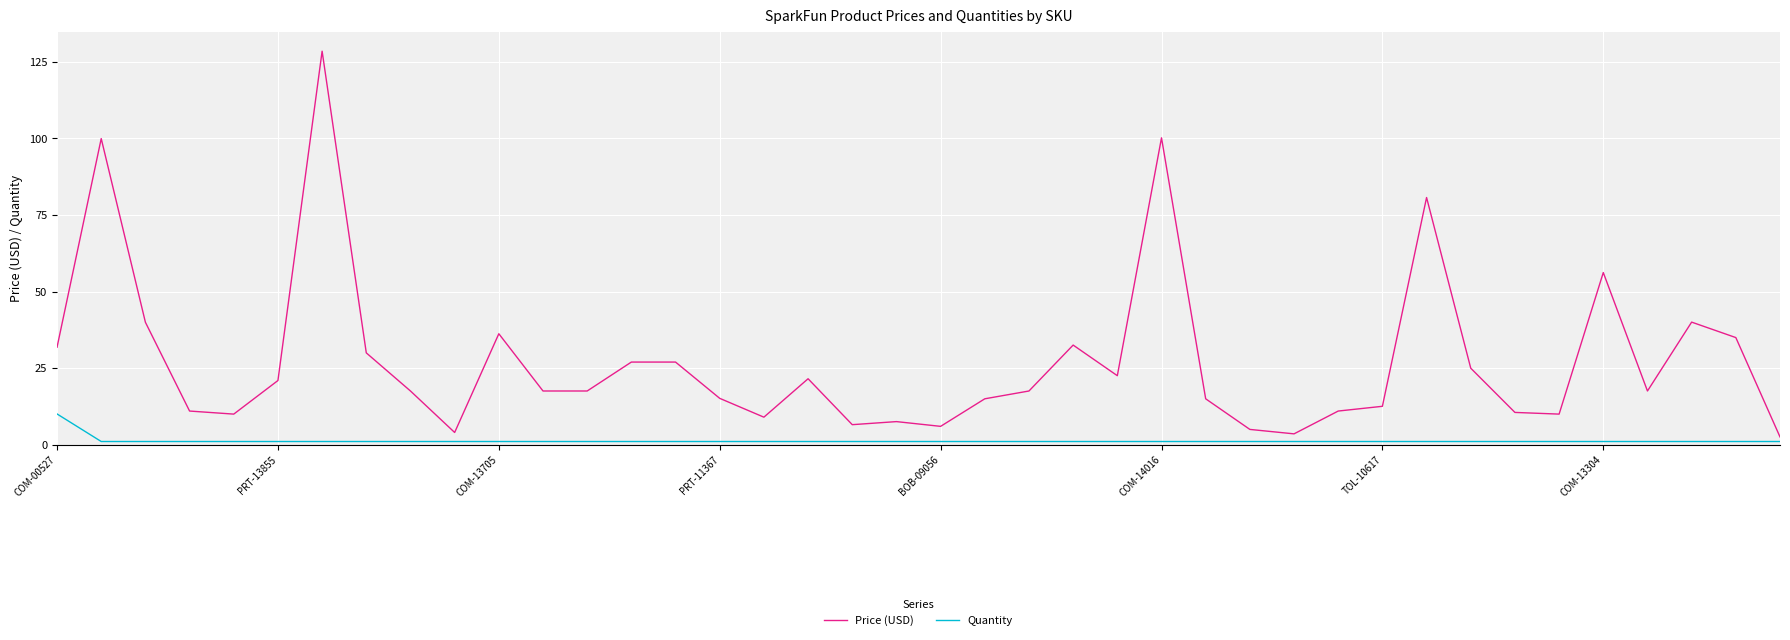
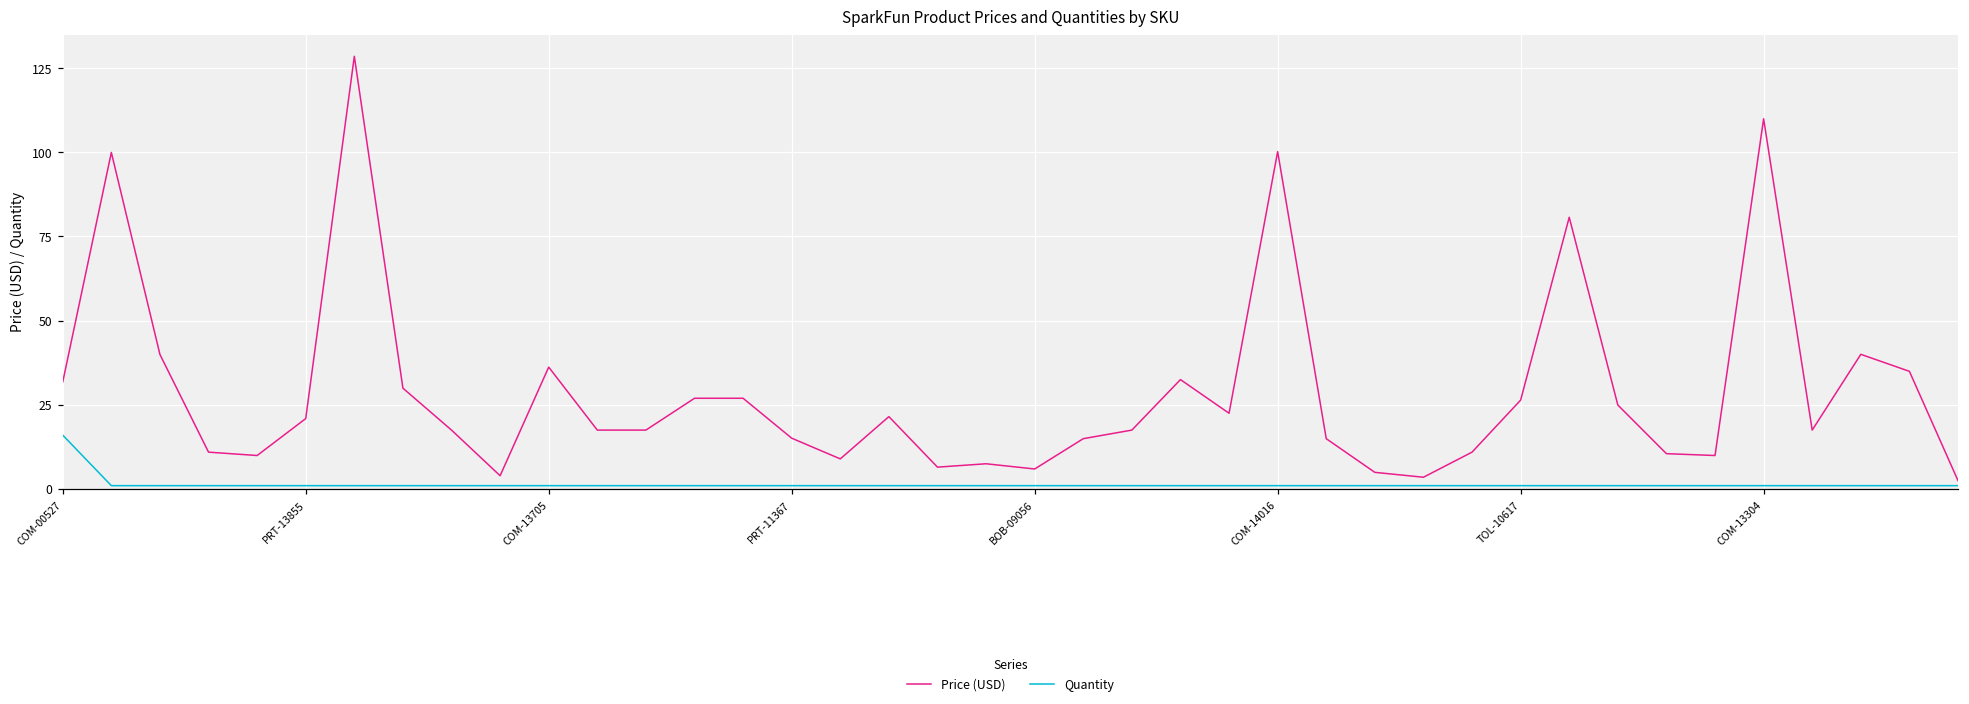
  {
    "Price (USD)": {
      "COM-00527": 32,
      "PRT-13855": 21,
      "COM-13705": 36,
      "PRT-11367": 15,
      "BOB-09056": 6,
      "COM-14016": 100,
-     "TOL-10617": 13,
-     "COM-13304": 56
+     "TOL-10617": 26,
+     "COM-13304": 110
    },
    "Quantity": {
-     "COM-00527": 10,
+     "COM-00527": 16,
      "PRT-13855": 1,
      "COM-13705": 1,
      "PRT-11367": 1,
      "BOB-09056": 1,
      "COM-14016": 1,
      "TOL-10617": 1,
      "COM-13304": 1
    }
  }
